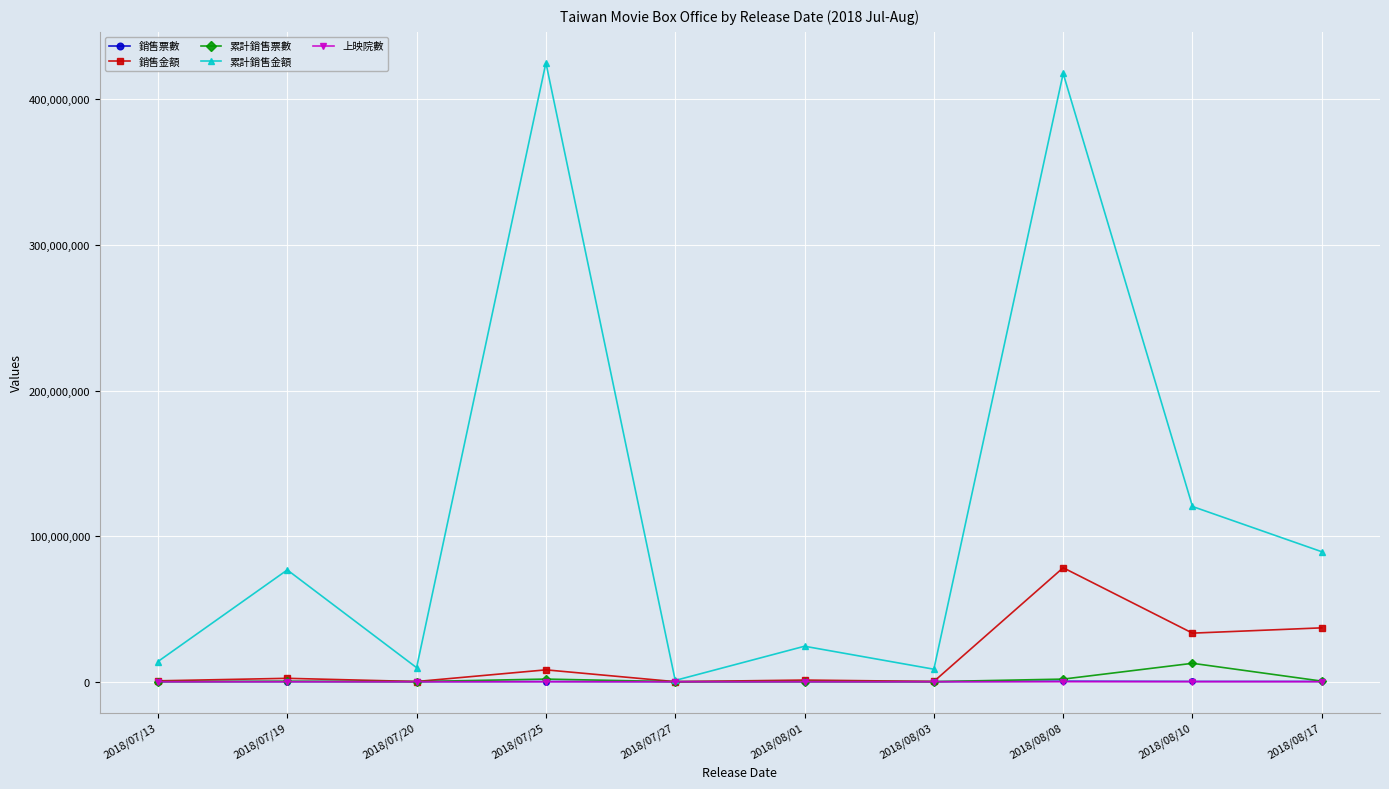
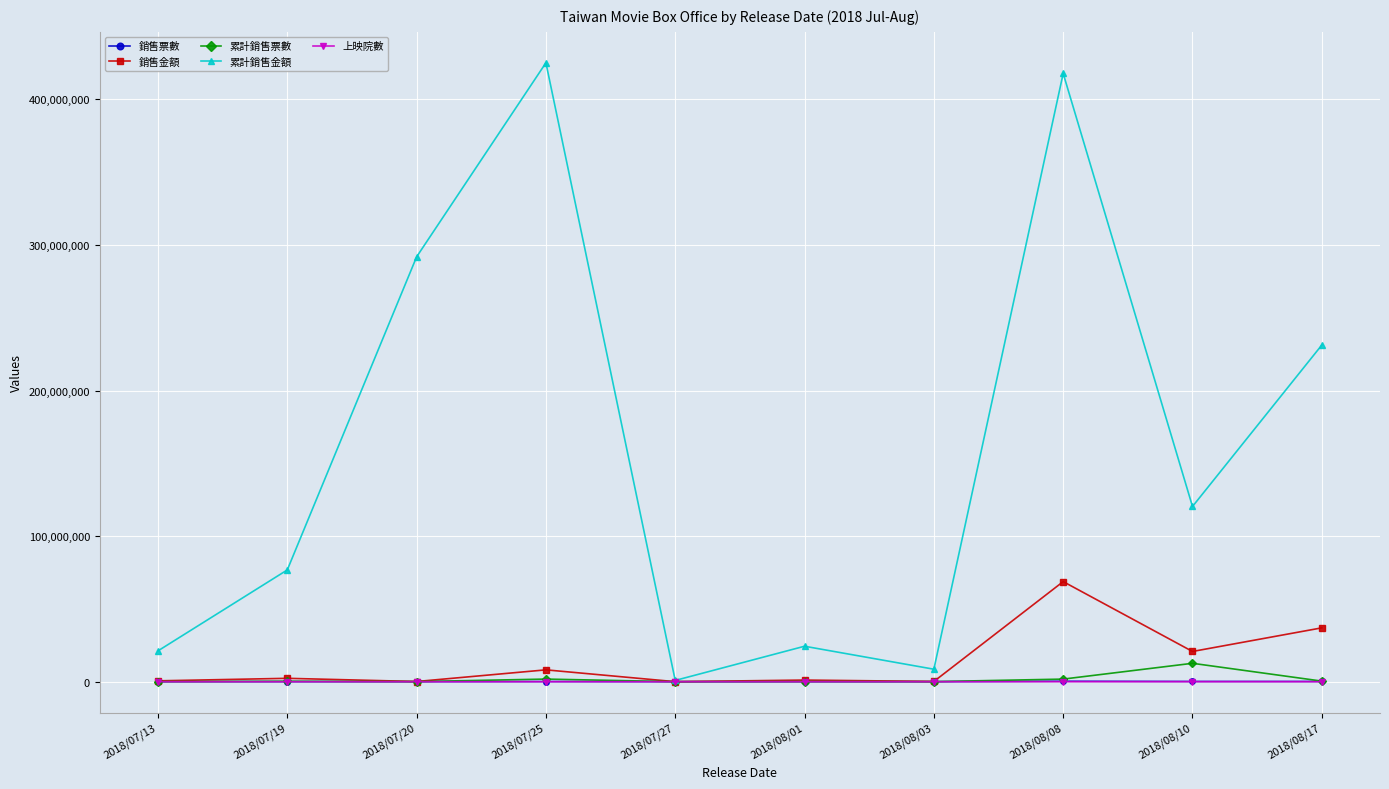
  {
    "銷售金額": {
      "2018/07/19": "2,000,000",
      "2018/07/25": "8,000,000",
-     "2018/08/08": "78,000,000",
-     "2018/08/10": "33,000,000",
+     "2018/08/08": "69,000,000",
+     "2018/08/10": "21,000,000",
      "2018/08/17": "37,000,000"
    },
    "累計銷售票數": {
      "2018/08/10": "13,000,000"
    },
    "累計銷售金額": {
-     "2018/07/13": "14,000,000",
+     "2018/07/13": "21,000,000",
      "2018/07/19": "77,000,000",
-     "2018/07/20": "10,000,000",
+     "2018/07/20": "292,000,000",
      "2018/07/25": "425,000,000",
      "2018/08/01": "24,000,000",
      "2018/08/03": "9,000,000",
      "2018/08/08": "418,000,000",
      "2018/08/10": "120,000,000",
-     "2018/08/17": "89,000,000"
+     "2018/08/17": "231,000,000"
    }
  }
